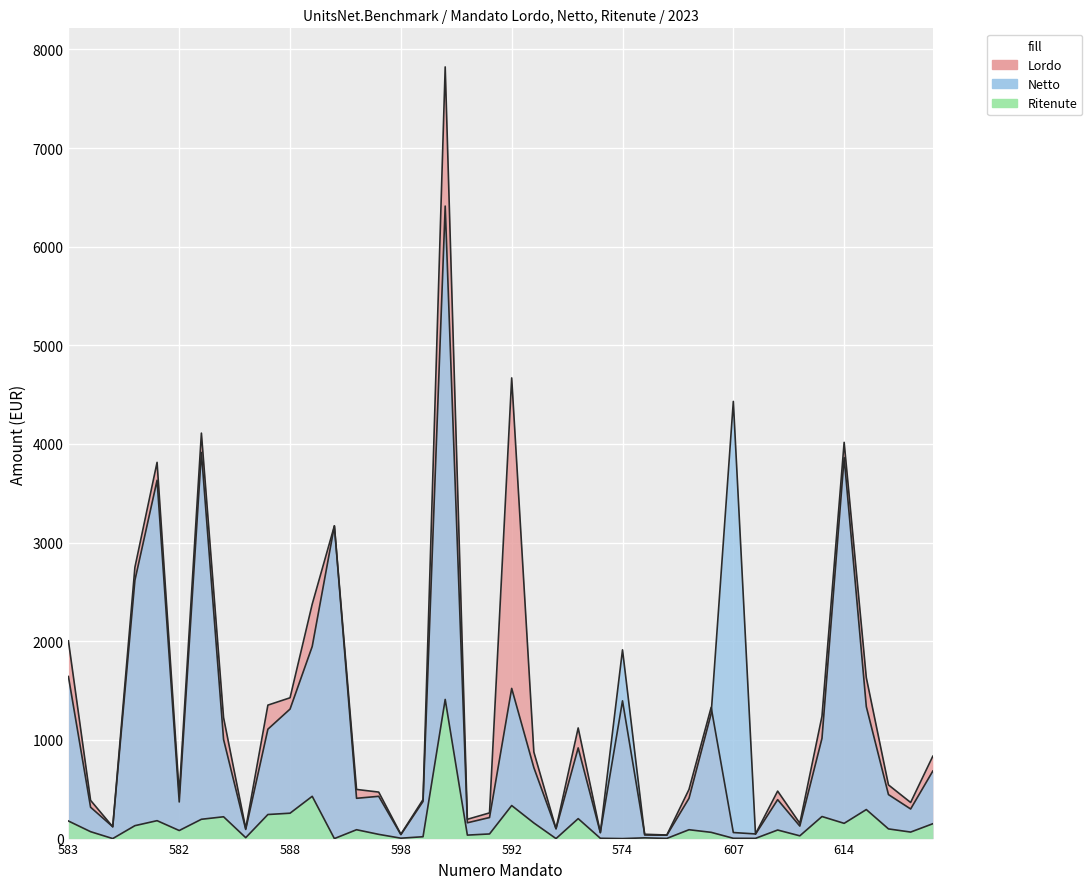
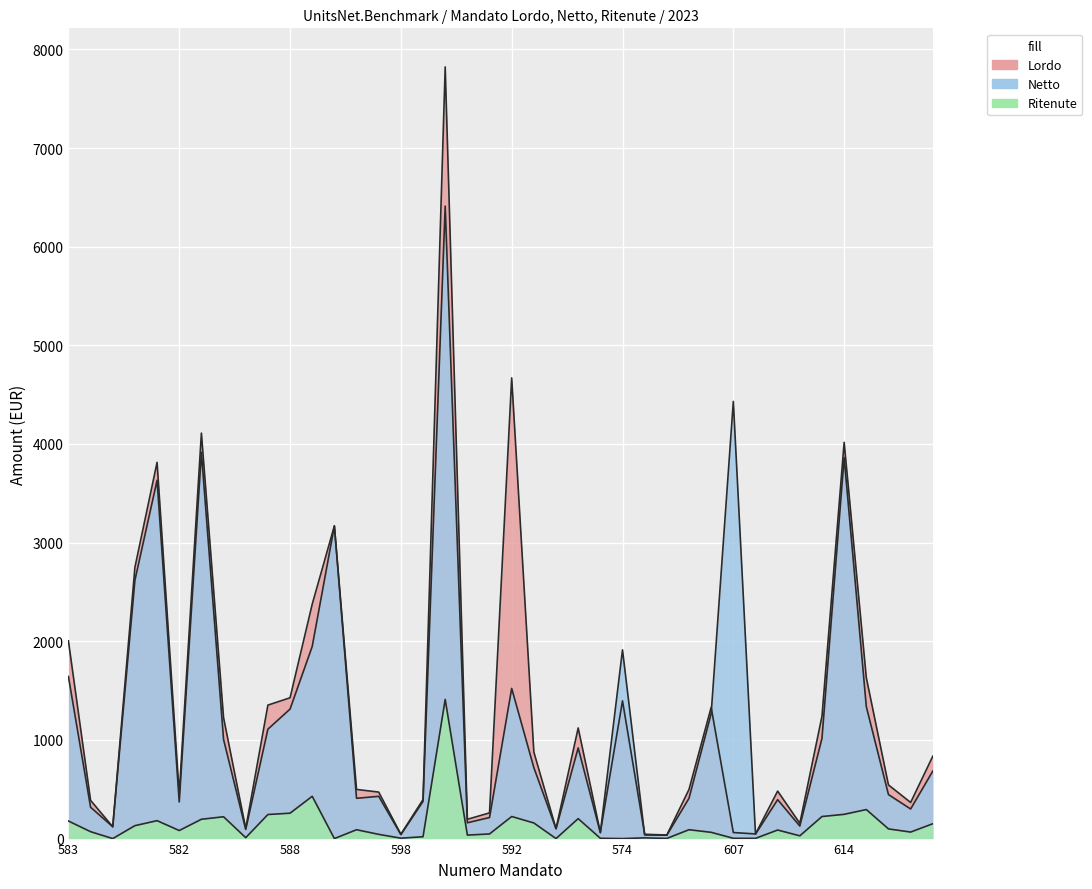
  {
    "Lordo": {
      "583": 2000,
      "582": 500,
      "588": 1400,
      "592": 4700,
      "574": 1400,
      "607": 100,
      "614": 4000
    },
    "Netto": {
      "583": 1600,
      "582": 400,
      "588": 1300,
      "592": 1500,
      "574": 1900,
      "607": 4400,
      "614": 3900
    },
    "Ritenute": {
      "583": 200,
      "582": 100,
      "588": 300,
      "598": 0,
-     "592": 300,
+     "592": 200,
      "574": 0,
      "607": 0,
-     "614": 150
+     "614": 250
    }
  }
